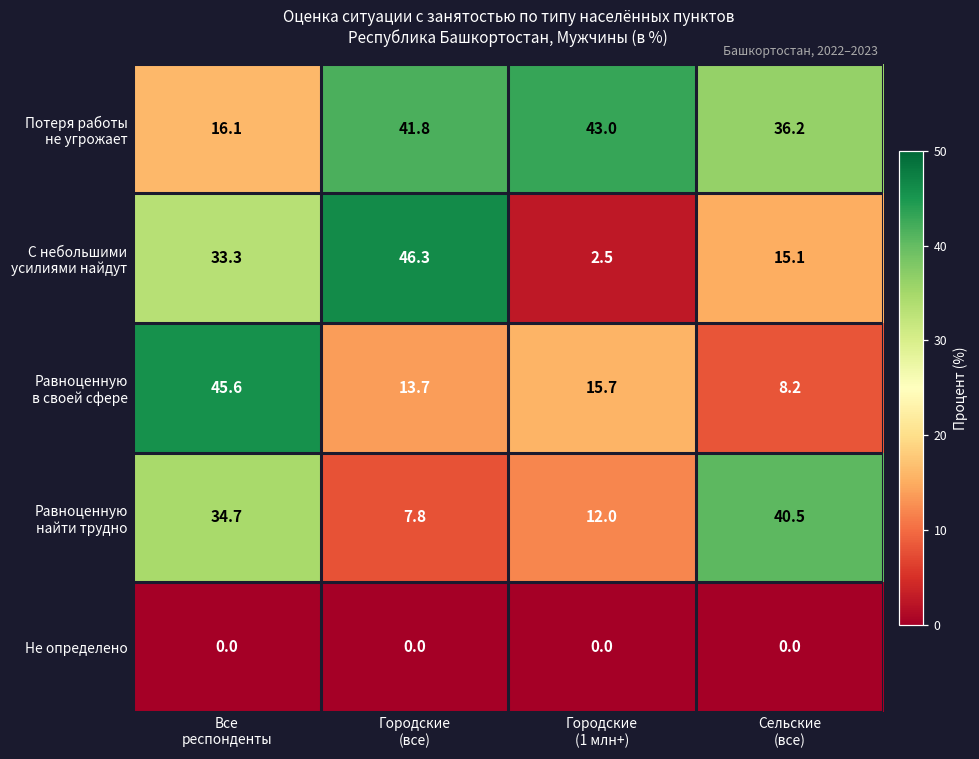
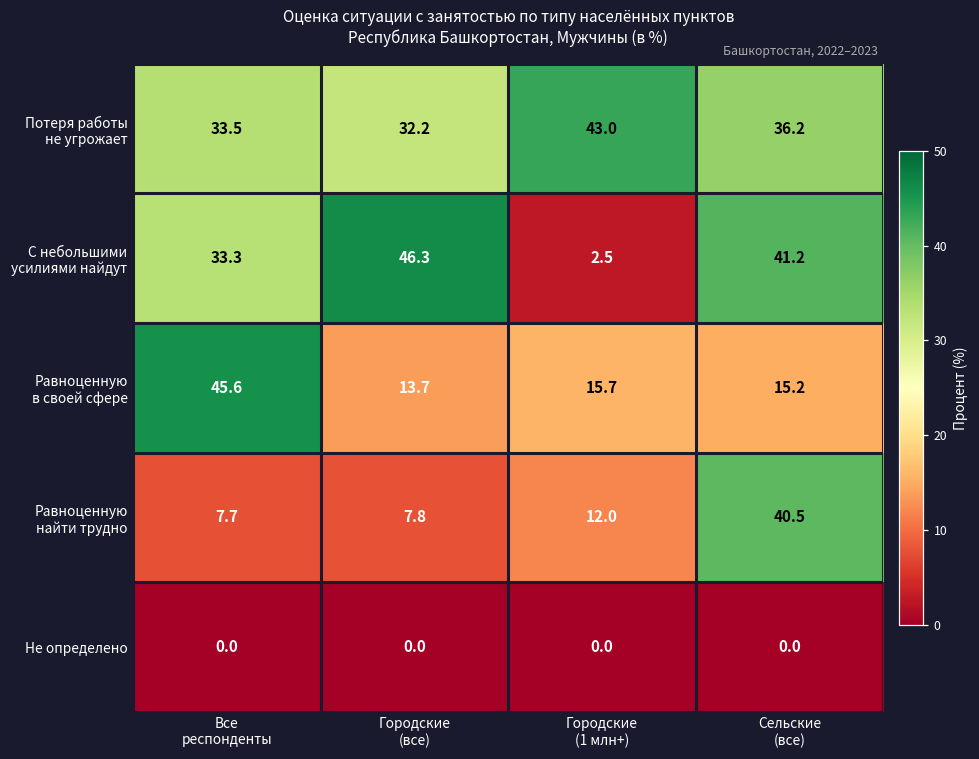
  {
    "Потеря работы не угрожает": {
-     "Все респонденты": 16.1,
-     "Городские (все)": 41.8,
+     "Все респонденты": 33.5,
+     "Городские (все)": 32.2,
      "Городские (1 млн+)": 43.0,
      "Сельские (все)": 36.2
    },
    "С небольшими усилиями найдут": {
      "Все респонденты": 33.3,
      "Городские (все)": 46.3,
      "Городские (1 млн+)": 2.5,
-     "Сельские (все)": 15.1
+     "Сельские (все)": 41.2
    },
    "Равноценную в своей сфере": {
      "Все респонденты": 45.6,
      "Городские (все)": 13.7,
      "Городские (1 млн+)": 15.7,
-     "Сельские (все)": 8.2
+     "Сельские (все)": 15.2
    },
    "Равноценную найти трудно": {
-     "Все респонденты": 34.7,
+     "Все респонденты": 7.7,
      "Городские (все)": 7.8,
      "Городские (1 млн+)": 12.0,
      "Сельские (все)": 40.5
    },
    "Не определено": {
      "Все респонденты": 0.0,
      "Городские (все)": 0.0,
      "Городские (1 млн+)": 0.0,
      "Сельские (все)": 0.0
    }
  }
